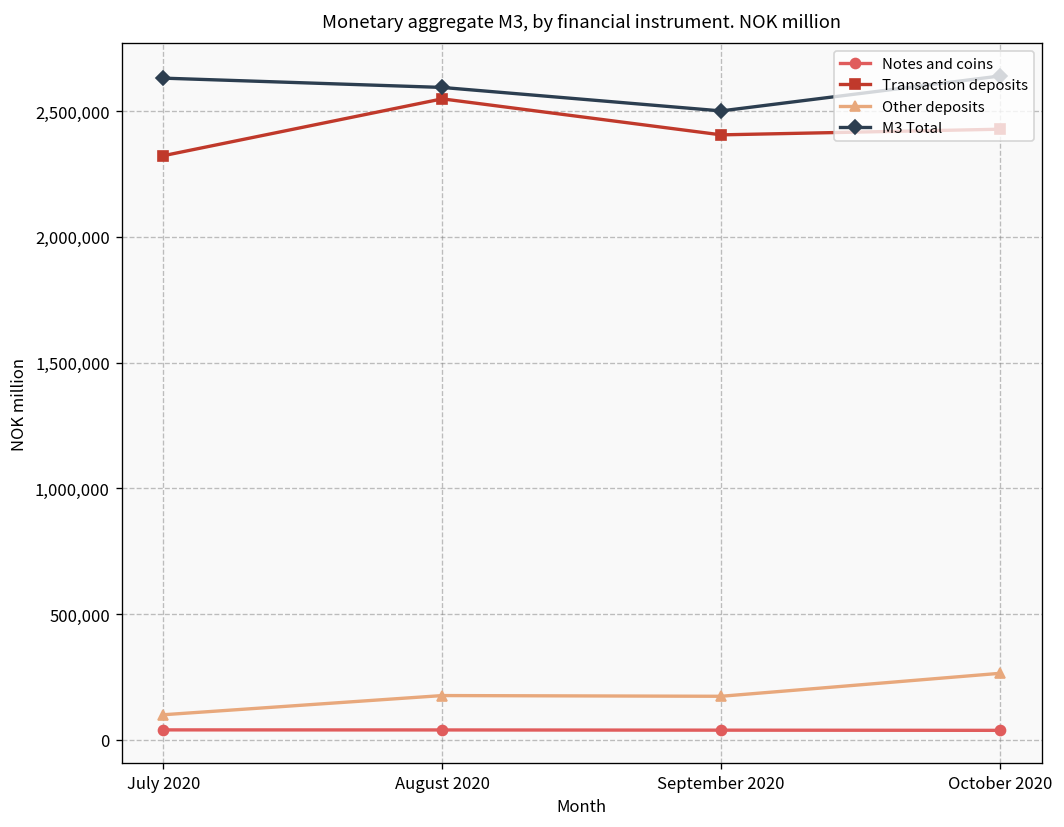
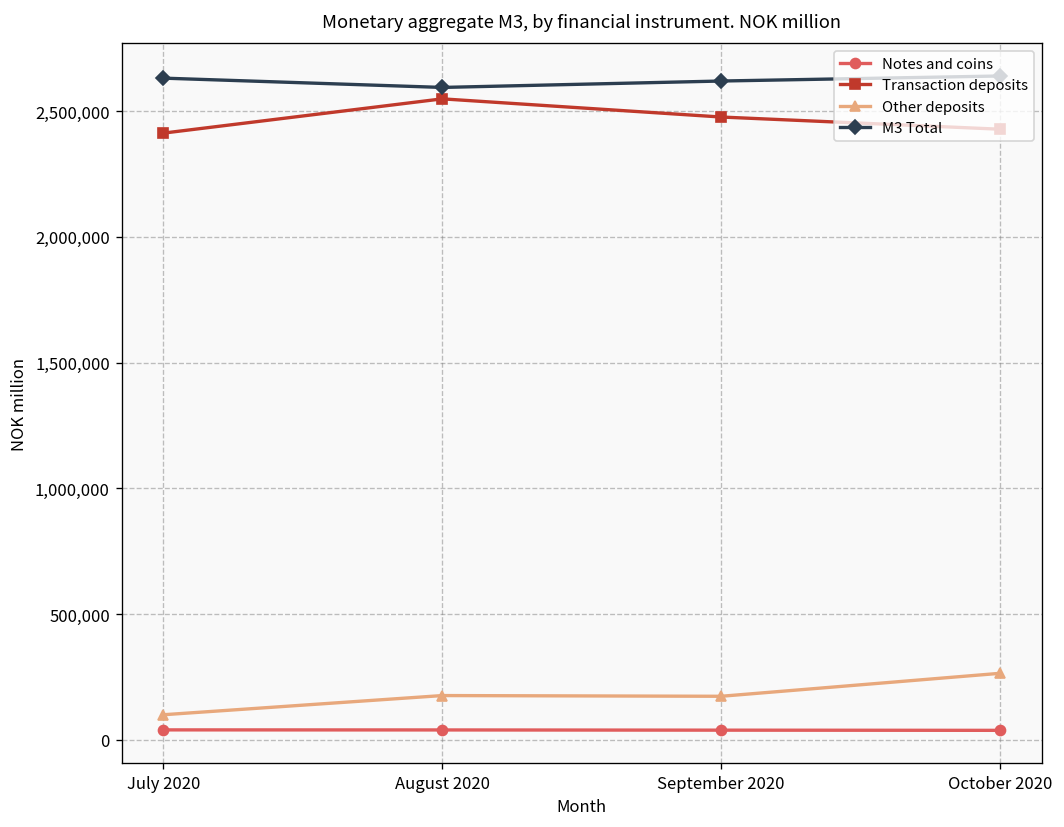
  {
    "Notes and coins": {
      "July 2020": "40,000",
      "August 2020": "40,000",
      "September 2020": "40,000",
      "October 2020": "40,000"
    },
    "Transaction deposits": {
-     "July 2020": "2,320,000",
+     "July 2020": "2,410,000",
      "August 2020": "2,550,000",
-     "September 2020": "2,410,000"
+     "September 2020": "2,480,000"
    },
    "Other deposits": {
      "July 2020": "100,000",
      "August 2020": "180,000",
      "September 2020": "170,000",
      "October 2020": "260,000"
    },
    "M3 Total": {
      "July 2020": "2,630,000",
      "August 2020": "2,590,000",
-     "September 2020": "2,500,000"
+     "September 2020": "2,620,000"
    }
  }
